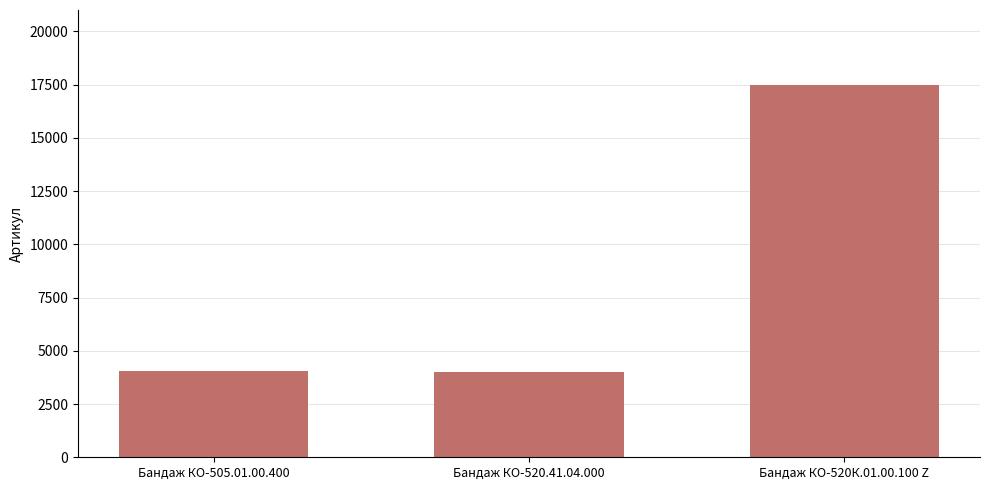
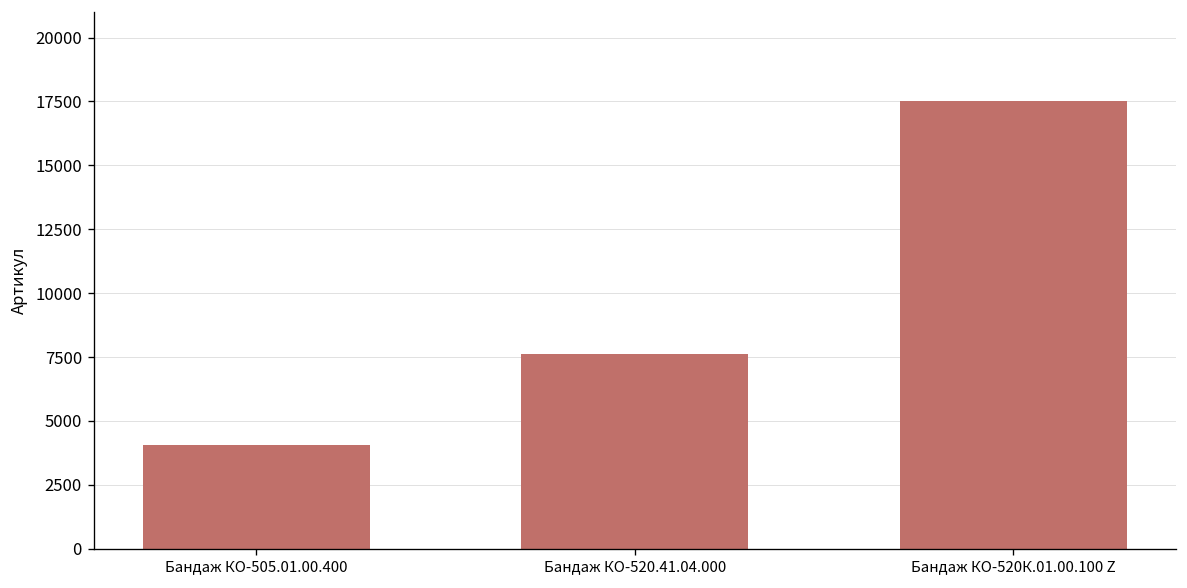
  {
    "Бандаж КО-505.01.00.400": 4000,
-   "Бандаж КО-520.41.04.000": 4000,
+   "Бандаж КО-520.41.04.000": 7600,
    "Бандаж КО-520К.01.00.100 Z": 17500
  }
